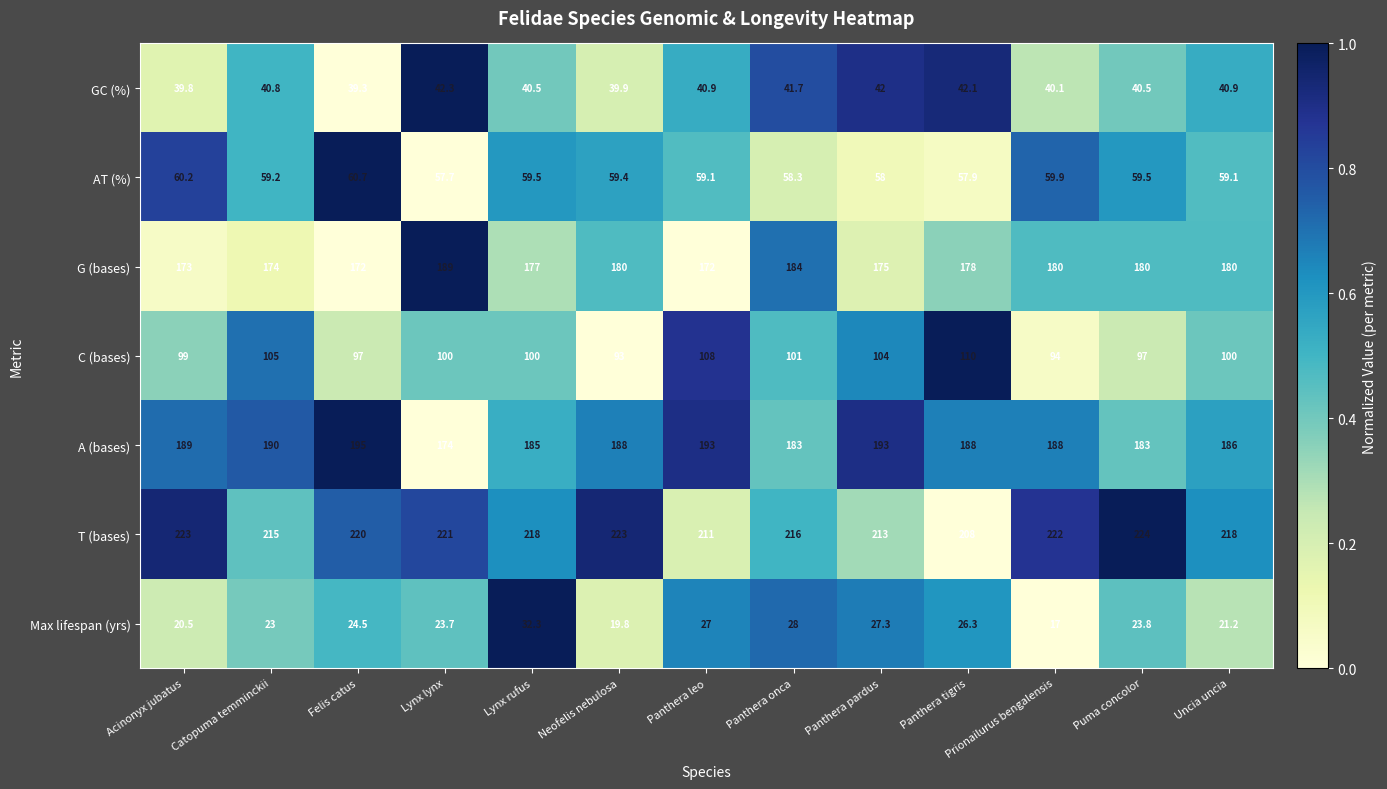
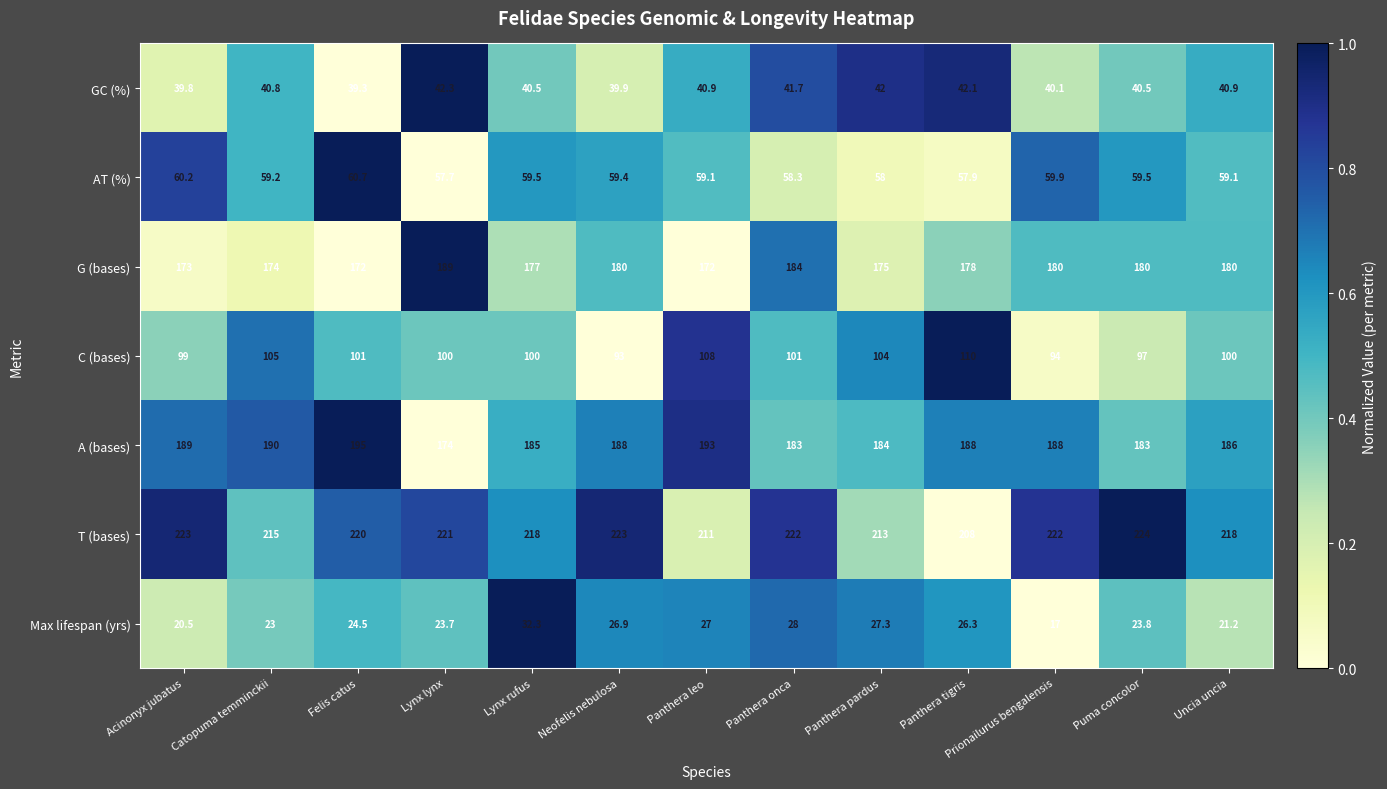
  {
    "GC (%)": {
      "Acinonyx jubatus": 39.8,
      "Catopuma temminckii": 40.8,
      "Lynx rufus": 40.5,
      "Neofelis nebulosa": 39.9,
      "Panthera leo": 40.9,
      "Panthera onca": 41.7,
      "Panthera pardus": 42,
      "Panthera tigris": 42.1,
      "Prionailurus bengalensis": 40.1,
      "Puma concolor": 40.5,
      "Uncia uncia": 40.9
    },
    "AT (%)": {
      "Acinonyx jubatus": 60.2,
      "Catopuma temminckii": 59.2,
      "Lynx rufus": 59.5,
      "Neofelis nebulosa": 59.4,
      "Panthera leo": 59.1,
      "Panthera onca": 58.3,
      "Panthera pardus": 58,
      "Panthera tigris": 57.9,
      "Prionailurus bengalensis": 59.9,
      "Puma concolor": 59.5,
      "Uncia uncia": 59.1
    },
    "G (bases)": {
      "Acinonyx jubatus": 173,
      "Catopuma temminckii": 174,
      "Lynx rufus": 177,
      "Neofelis nebulosa": 180,
      "Panthera onca": 184,
      "Panthera pardus": 175,
      "Panthera tigris": 178,
      "Prionailurus bengalensis": 180,
      "Puma concolor": 180,
      "Uncia uncia": 180
    },
    "C (bases)": {
      "Acinonyx jubatus": 99,
      "Catopuma temminckii": 105,
-     "Felis catus": 97,
+     "Felis catus": 101,
      "Lynx lynx": 100,
      "Lynx rufus": 100,
      "Panthera leo": 108,
      "Panthera onca": 101,
      "Panthera pardus": 104,
      "Prionailurus bengalensis": 94,
      "Puma concolor": 97,
      "Uncia uncia": 100
    },
    "A (bases)": {
      "Acinonyx jubatus": 189,
      "Catopuma temminckii": 190,
      "Lynx rufus": 185,
      "Neofelis nebulosa": 188,
      "Panthera leo": 193,
      "Panthera onca": 183,
-     "Panthera pardus": 193,
+     "Panthera pardus": 184,
      "Panthera tigris": 188,
      "Prionailurus bengalensis": 188,
      "Puma concolor": 183,
      "Uncia uncia": 186
    },
    "T (bases)": {
      "Acinonyx jubatus": 223,
      "Catopuma temminckii": 215,
      "Felis catus": 220,
      "Lynx lynx": 221,
      "Lynx rufus": 218,
      "Neofelis nebulosa": 223,
      "Panthera leo": 211,
-     "Panthera onca": 216,
+     "Panthera onca": 222,
      "Panthera pardus": 213,
      "Prionailurus bengalensis": 222,
      "Uncia uncia": 218
    },
    "Max lifespan (yrs)": {
      "Acinonyx jubatus": 20.5,
      "Catopuma temminckii": 23,
      "Felis catus": 24.5,
      "Lynx lynx": 23.7,
-     "Neofelis nebulosa": 19.8,
+     "Neofelis nebulosa": 26.9,
      "Panthera leo": 27,
      "Panthera onca": 28,
      "Panthera pardus": 27.3,
      "Panthera tigris": 26.3,
      "Puma concolor": 23.8,
      "Uncia uncia": 21.2
    }
  }
